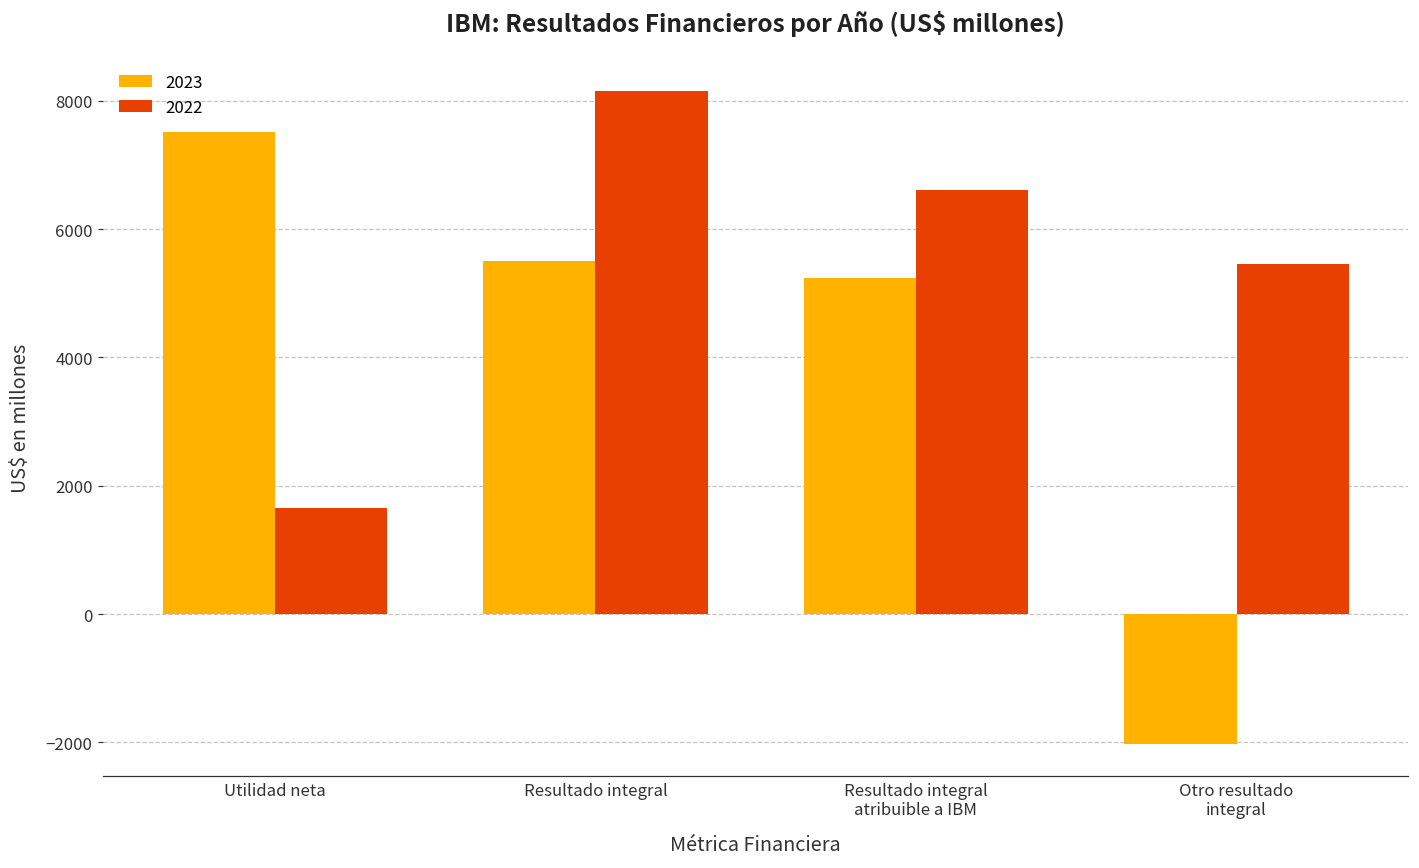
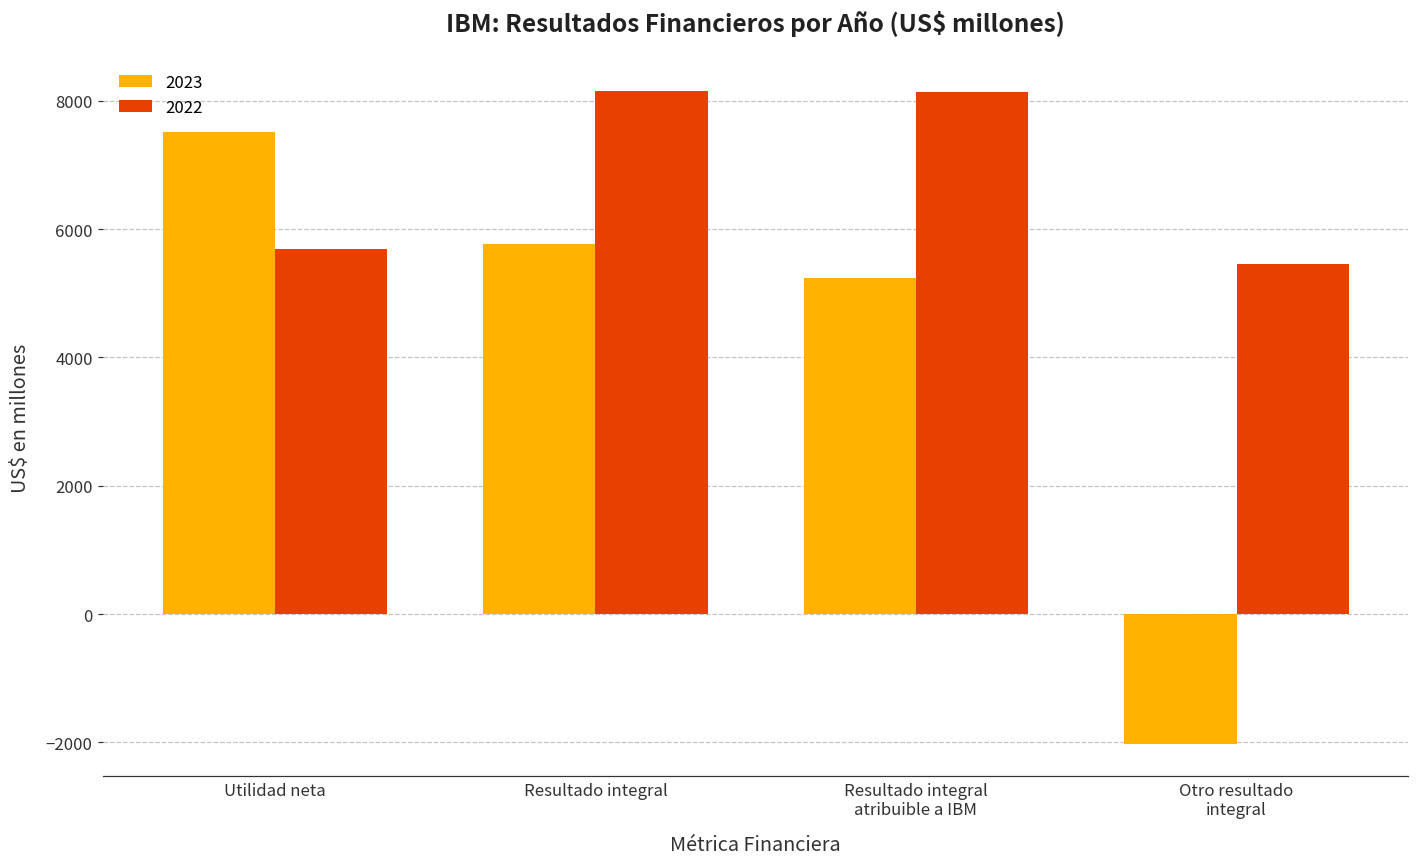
  {
    "2023": {
      "Utilidad neta": 7500,
-     "Resultado integral": 5500,
+     "Resultado integral": 5800,
      "Resultado integral atribuible a IBM": 5200,
      "Otro resultado integral": -2000
    },
    "2022": {
-     "Utilidad neta": 1700,
+     "Utilidad neta": 5700,
      "Resultado integral": 8200,
-     "Resultado integral atribuible a IBM": 6600,
+     "Resultado integral atribuible a IBM": 8100,
      "Otro resultado integral": 5500
    }
  }
